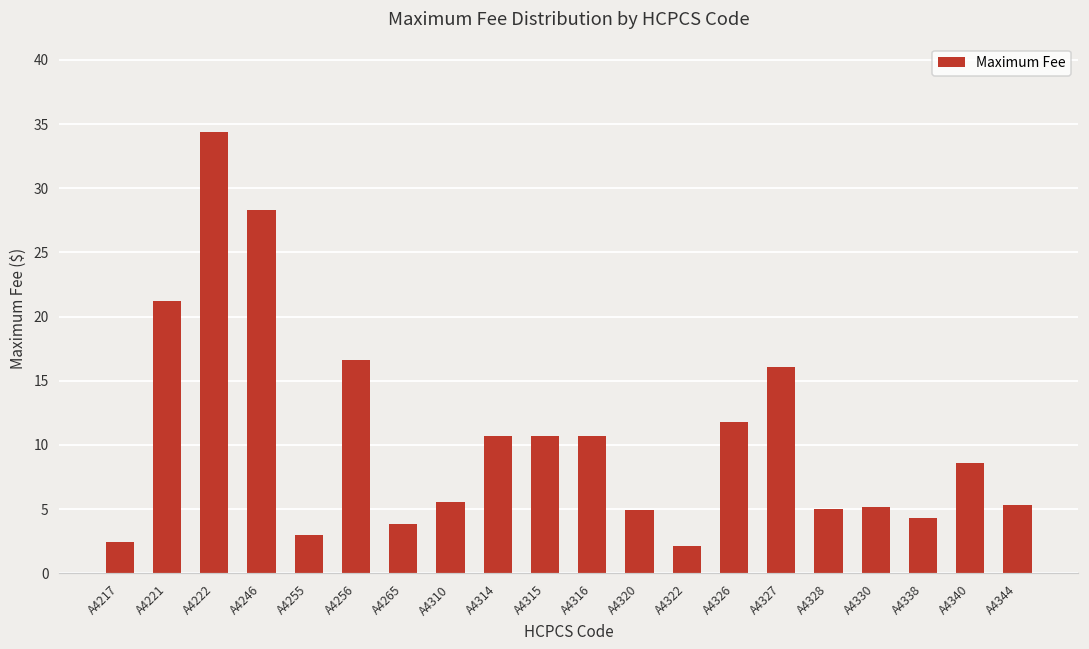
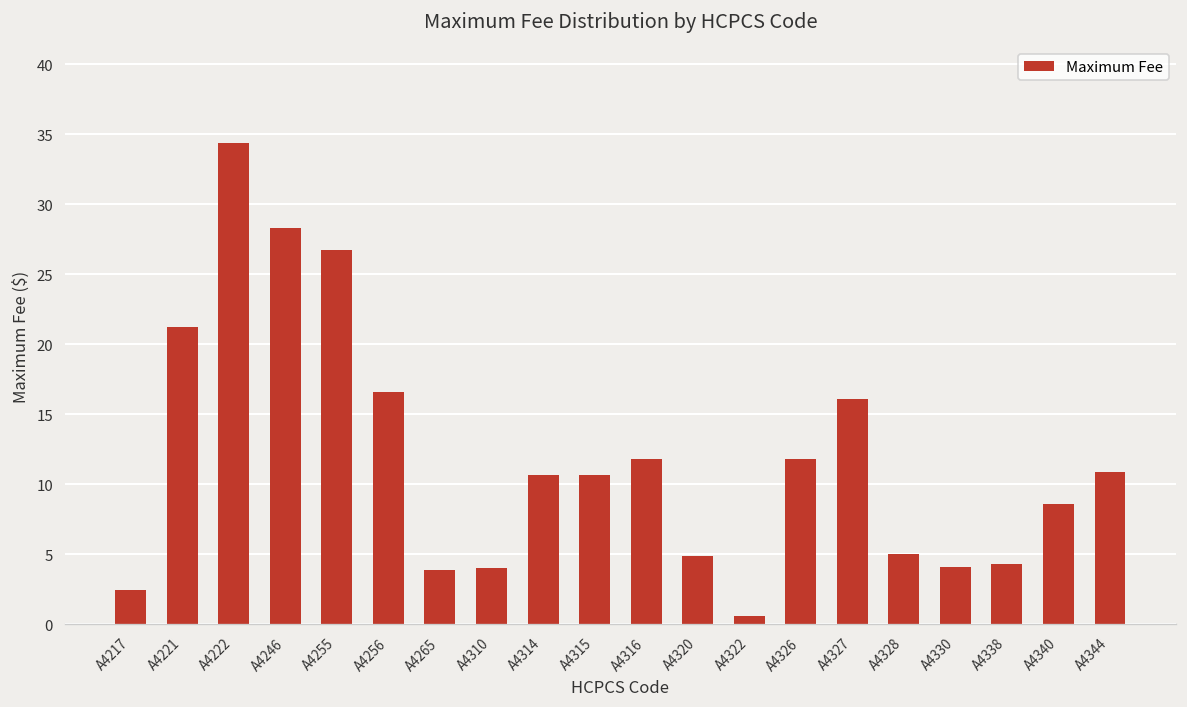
  {
    "A4217": 2.4,
    "A4221": 21.2,
    "A4222": 34.4,
    "A4246": 28.3,
-   "A4255": 3.0,
+   "A4255": 26.8,
    "A4256": 16.6,
    "A4265": 3.9,
-   "A4310": 5.5,
+   "A4310": 4.0,
    "A4314": 10.7,
    "A4315": 10.7,
-   "A4316": 10.7,
+   "A4316": 11.8,
    "A4320": 4.9,
-   "A4322": 2.2,
+   "A4322": 0.6,
    "A4326": 11.8,
    "A4327": 16.1,
    "A4328": 5.0,
-   "A4330": 5.2,
+   "A4330": 4.1,
    "A4338": 4.3,
    "A4340": 8.6,
-   "A4344": 5.3
+   "A4344": 10.9
  }
